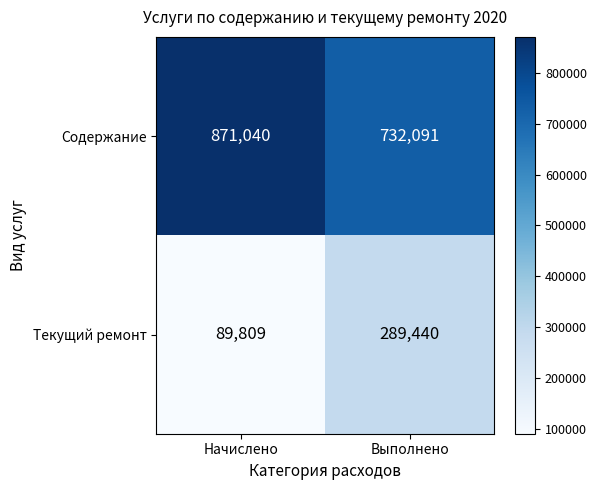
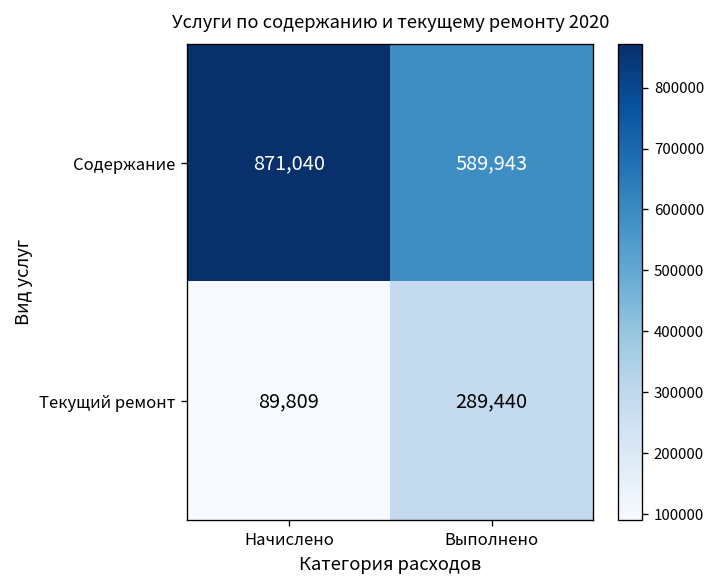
  {
    "Содержание": {
      "Начислено": "871,040",
-     "Выполнено": "732,091"
+     "Выполнено": "589,943"
    },
    "Текущий ремонт": {
      "Начислено": "89,809",
      "Выполнено": "289,440"
    }
  }
